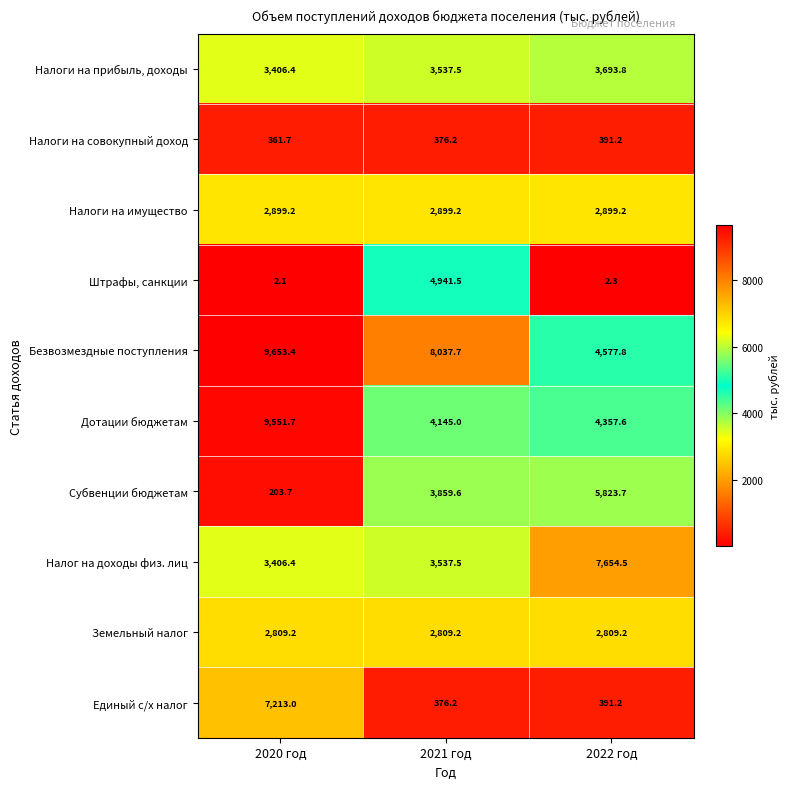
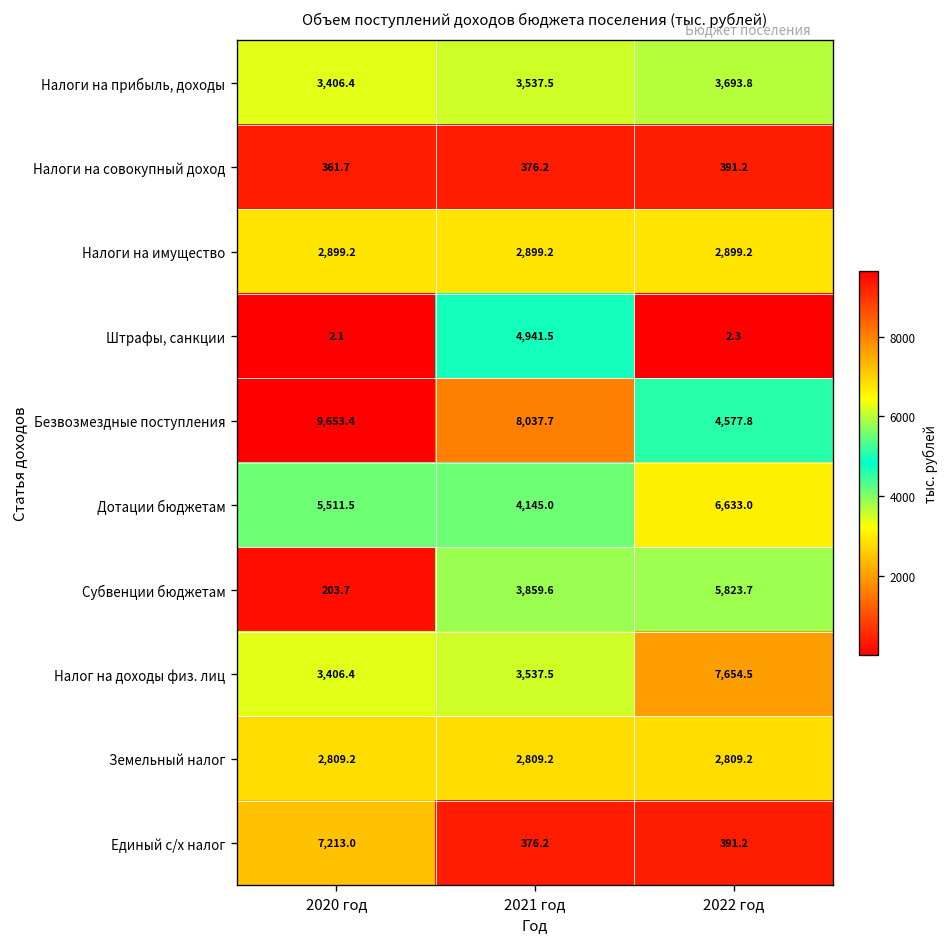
  {
    "Налоги на прибыль, доходы": {
      "2020 год": "3,406.4",
      "2021 год": "3,537.5",
      "2022 год": "3,693.8"
    },
    "Налоги на совокупный доход": {
      "2020 год": "361.7",
      "2021 год": "376.2",
      "2022 год": "391.2"
    },
    "Налоги на имущество": {
      "2020 год": "2,899.2",
      "2021 год": "2,899.2",
      "2022 год": "2,899.2"
    },
    "Штрафы, санкции": {
      "2020 год": "2.1",
      "2021 год": "4,941.5",
      "2022 год": "2.3"
    },
    "Безвозмездные поступления": {
      "2020 год": "9,653.4",
      "2021 год": "8,037.7",
      "2022 год": "4,577.8"
    },
    "Дотации бюджетам": {
-     "2020 год": "9,551.7",
+     "2020 год": "5,511.5",
      "2021 год": "4,145.0",
-     "2022 год": "4,357.6"
+     "2022 год": "6,633.0"
    },
    "Субвенции бюджетам": {
      "2020 год": "203.7",
      "2021 год": "3,859.6",
      "2022 год": "5,823.7"
    },
    "Налог на доходы физ. лиц": {
      "2020 год": "3,406.4",
      "2021 год": "3,537.5",
      "2022 год": "7,654.5"
    },
    "Земельный налог": {
      "2020 год": "2,809.2",
      "2021 год": "2,809.2",
      "2022 год": "2,809.2"
    },
    "Единый с/х налог": {
      "2020 год": "7,213.0",
      "2021 год": "376.2",
      "2022 год": "391.2"
    }
  }
